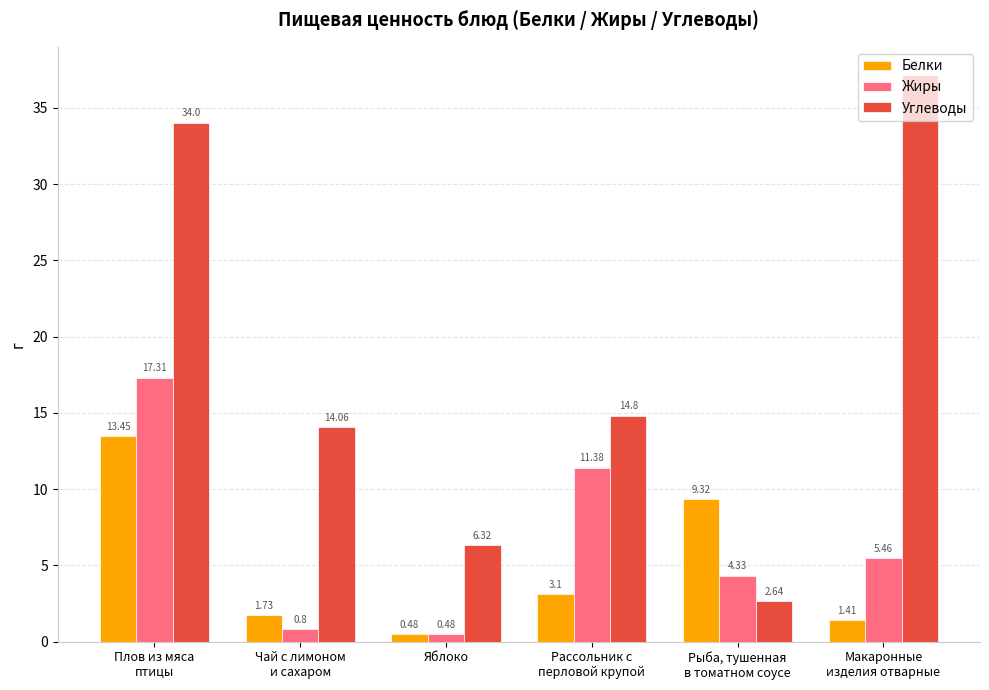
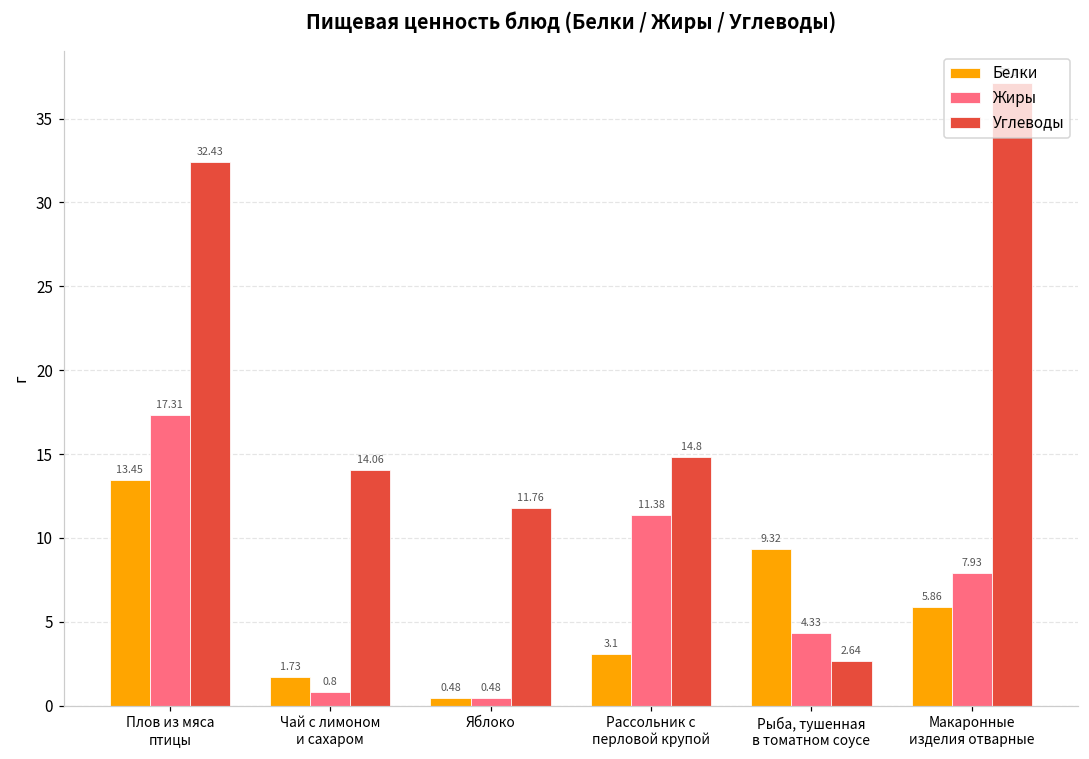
  {
    "Белки": {
      "Плов из мяса птицы": 13.45,
      "Чай с лимоном и сахаром": 1.73,
      "Яблоко": 0.48,
      "Рассольник с перловой крупой": 3.1,
      "Рыба, тушенная в томатном соусе": 9.32,
-     "Макаронные изделия отварные": 1.41
+     "Макаронные изделия отварные": 5.86
    },
    "Жиры": {
      "Плов из мяса птицы": 17.31,
      "Чай с лимоном и сахаром": 0.8,
      "Яблоко": 0.48,
      "Рассольник с перловой крупой": 11.38,
      "Рыба, тушенная в томатном соусе": 4.33,
-     "Макаронные изделия отварные": 5.46
+     "Макаронные изделия отварные": 7.93
    },
    "Углеводы": {
-     "Плов из мяса птицы": 34.0,
+     "Плов из мяса птицы": 32.43,
      "Чай с лимоном и сахаром": 14.06,
-     "Яблоко": 6.32,
+     "Яблоко": 11.76,
      "Рассольник с перловой крупой": 14.8,
      "Рыба, тушенная в томатном соусе": 2.64
    }
  }
